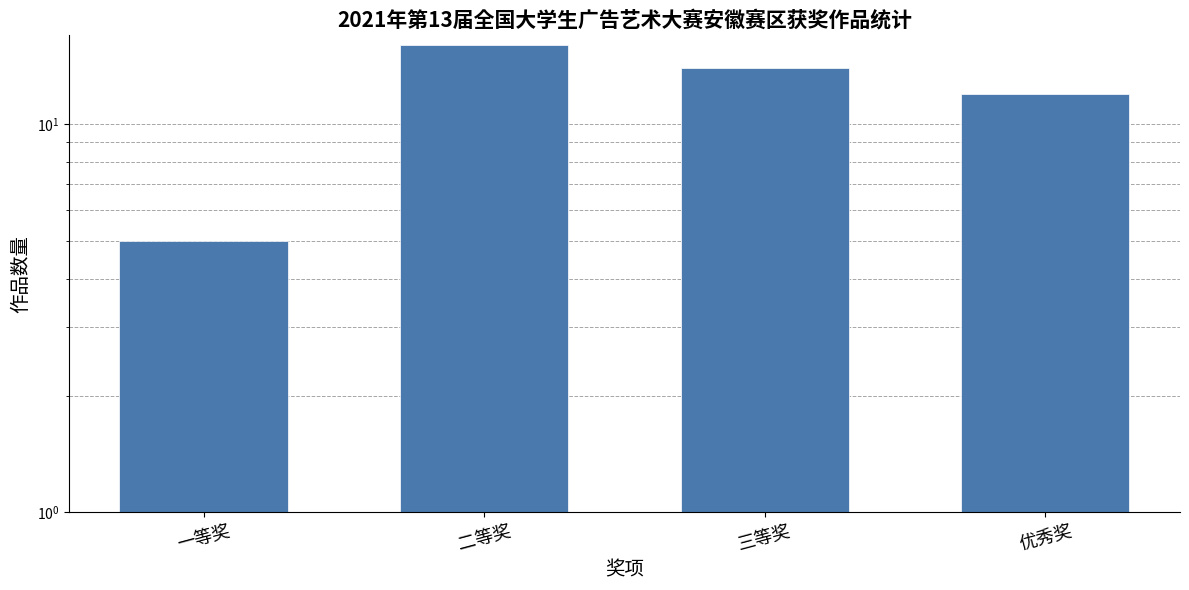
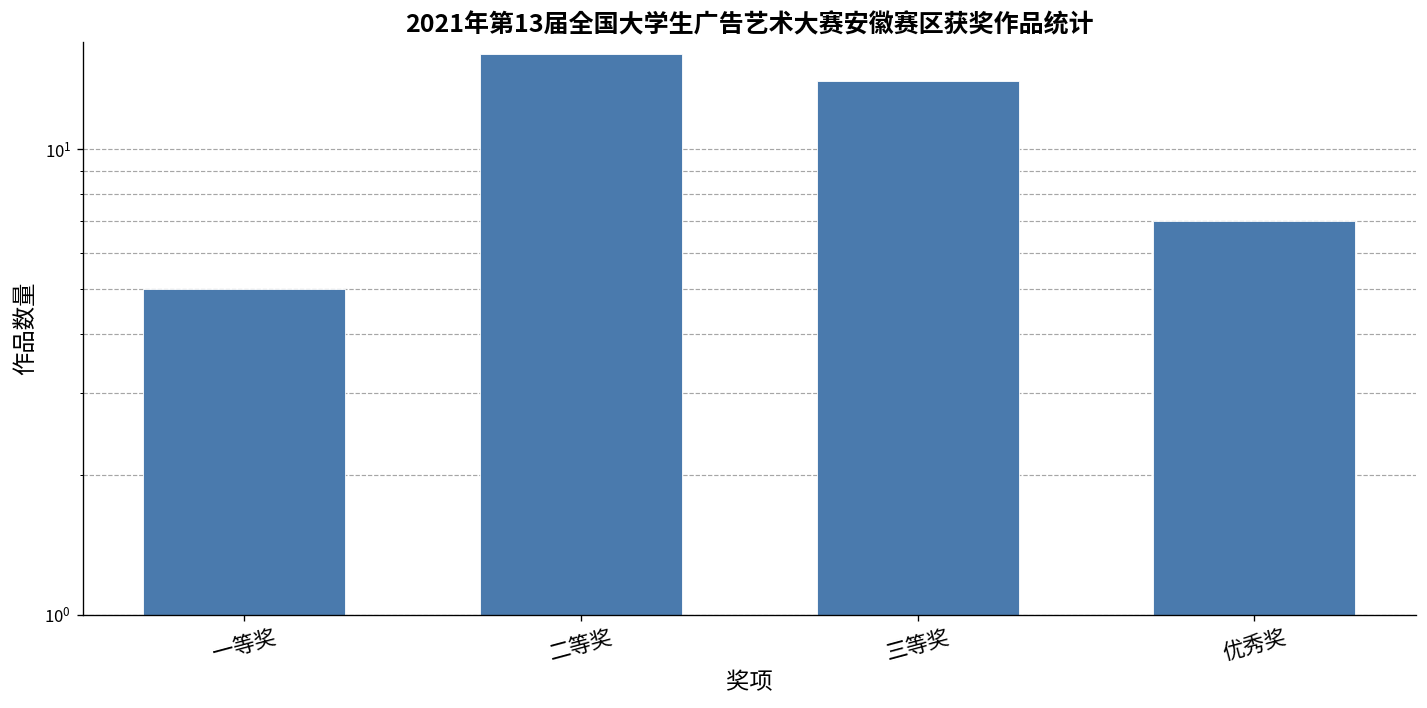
  {
    "一等奖": 5,
    "二等奖": 16,
    "三等奖": 14,
-   "优秀奖": 12
+   "优秀奖": 7
  }
